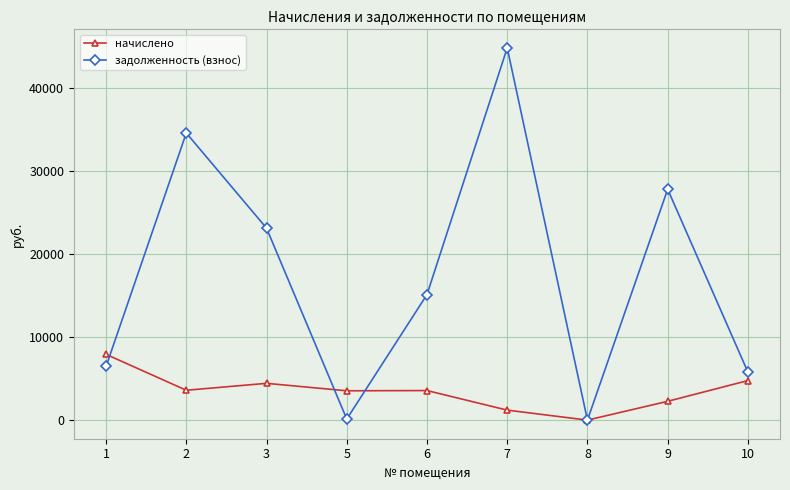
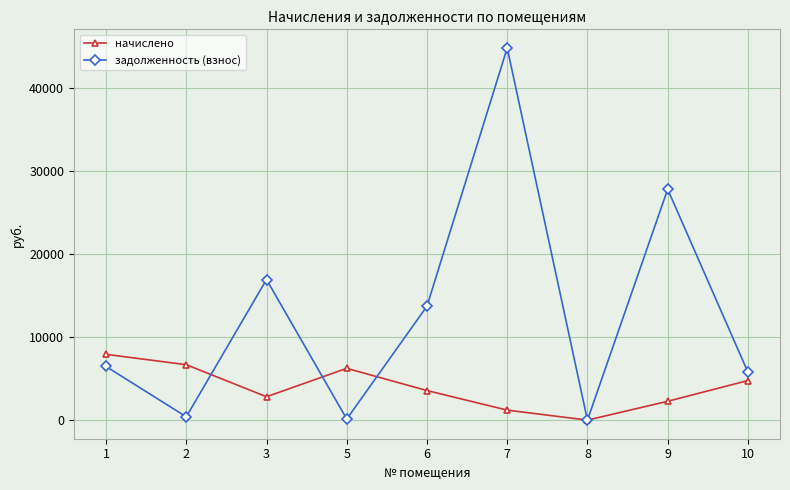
  {
    "начислено": {
      "1": 8000,
-     "2": 4000,
-     "3": 4000,
-     "5": 4000,
+     "2": 7000,
+     "3": 3000,
+     "5": 6000,
      "6": 4000,
      "7": 1000,
      "9": 2000,
      "10": 5000
    },
    "задолженность (взнос)": {
      "1": 6000,
-     "2": 35000,
-     "3": 23000,
+     "2": 0,
+     "3": 17000,
      "5": 0,
-     "6": 15000,
+     "6": 14000,
      "7": 45000,
      "9": 28000,
      "10": 6000
    }
  }
